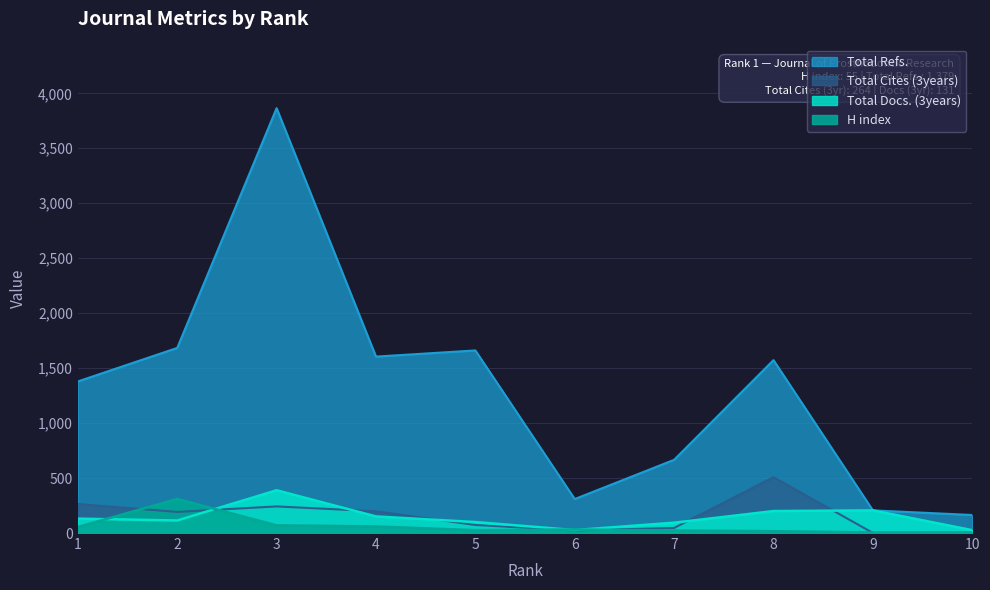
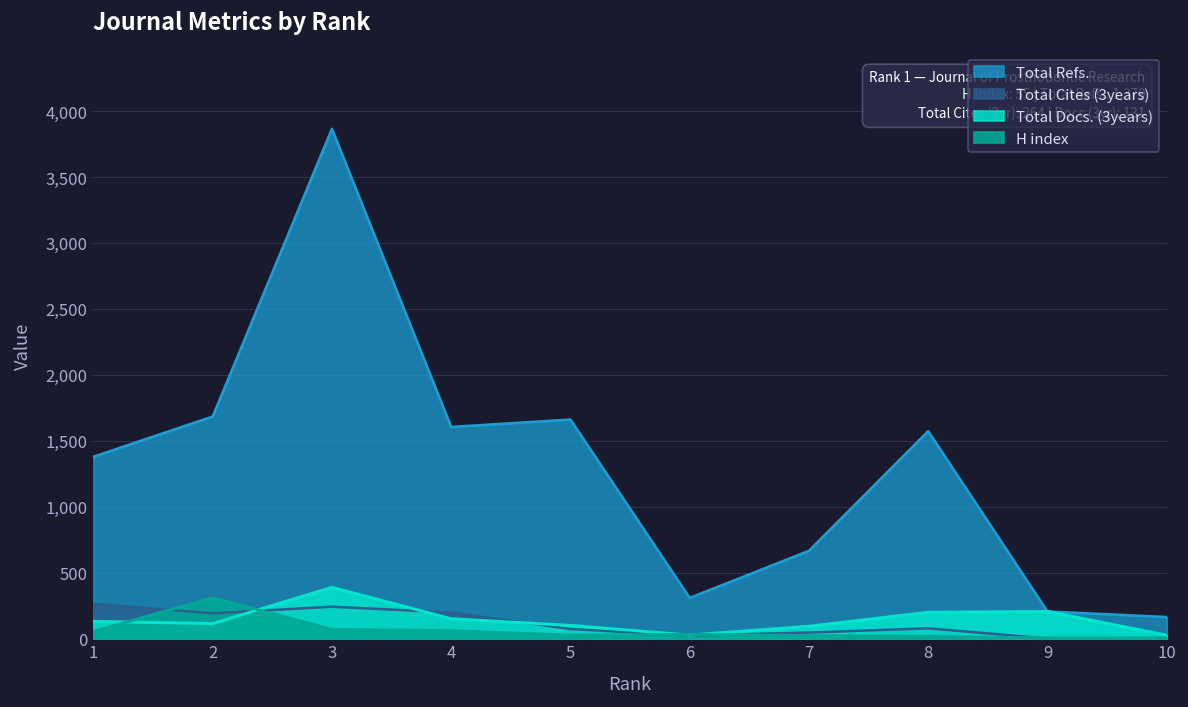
  {
    "Total Refs.": {
      "1": "1,380",
      "2": "1,680",
      "3": "3,870",
      "4": "1,610",
      "5": "1,660",
      "6": "310",
      "7": "670",
      "8": "1,570",
      "10": "160"
    },
    "Total Cites (3years)": {
      "1": "260",
      "2": "190",
      "3": "240",
      "4": "200",
      "5": "70",
-     "8": "510"
+     "8": "80"
    },
    "Total Docs. (3years)": {
      "1": "130",
      "2": "110",
      "3": "390",
      "4": "150",
      "5": "100",
      "7": "90",
      "8": "200"
    },
    "H index": {
      "1": "60",
      "2": "310",
      "3": "70",
      "4": "60",
      "5": "30",
      "8": "20"
    }
  }
